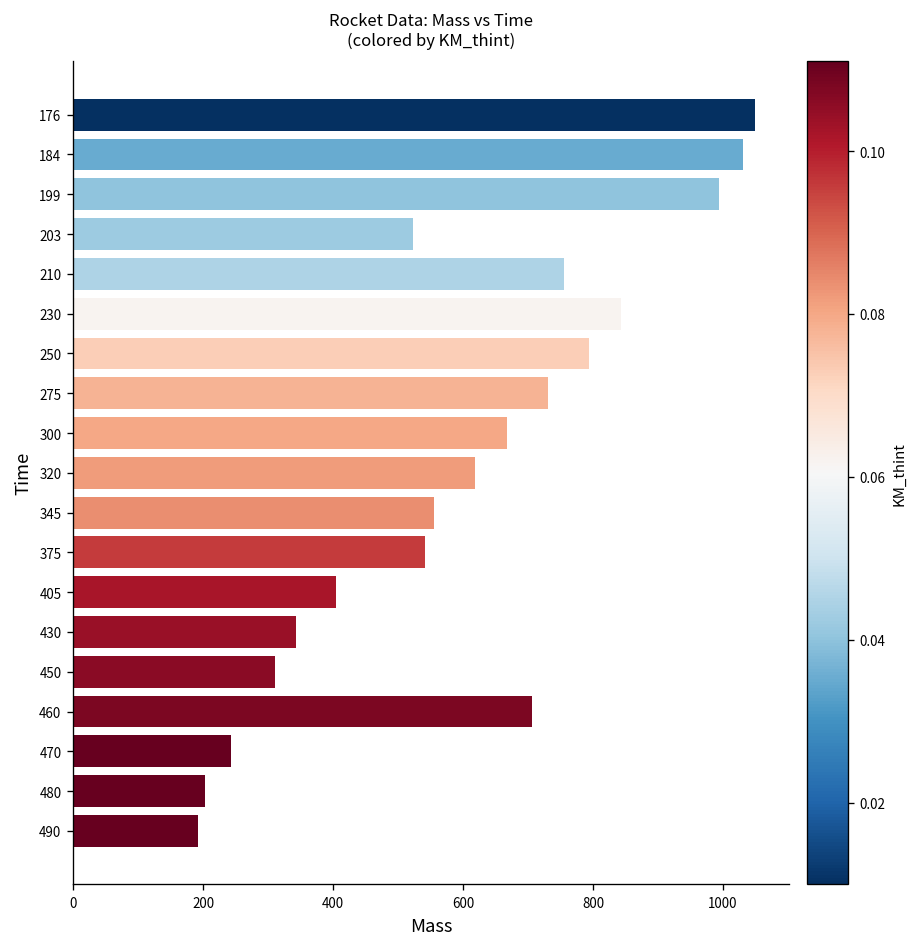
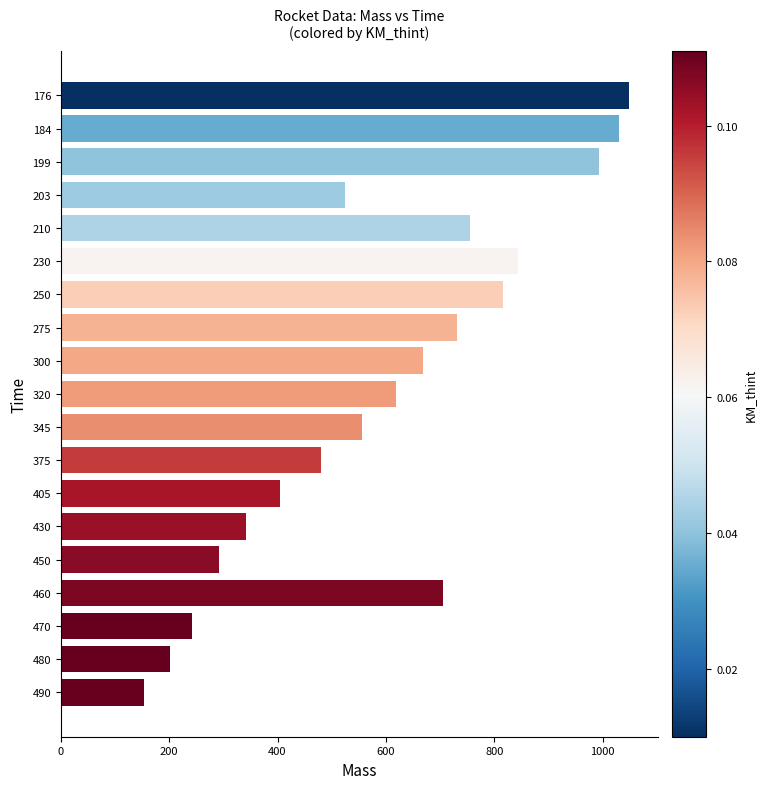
  {
    "176": 1050,
    "184": 1030,
    "199": 990,
    "203": 520,
    "210": 760,
    "230": 840,
-   "250": 790,
+   "250": 820,
    "275": 730,
    "300": 670,
    "320": 620,
    "345": 560,
-   "375": 540,
+   "375": 480,
    "405": 410,
    "430": 340,
-   "450": 310,
+   "450": 290,
    "460": 710,
    "470": 240,
    "480": 200,
-   "490": 190
+   "490": 150
  }
